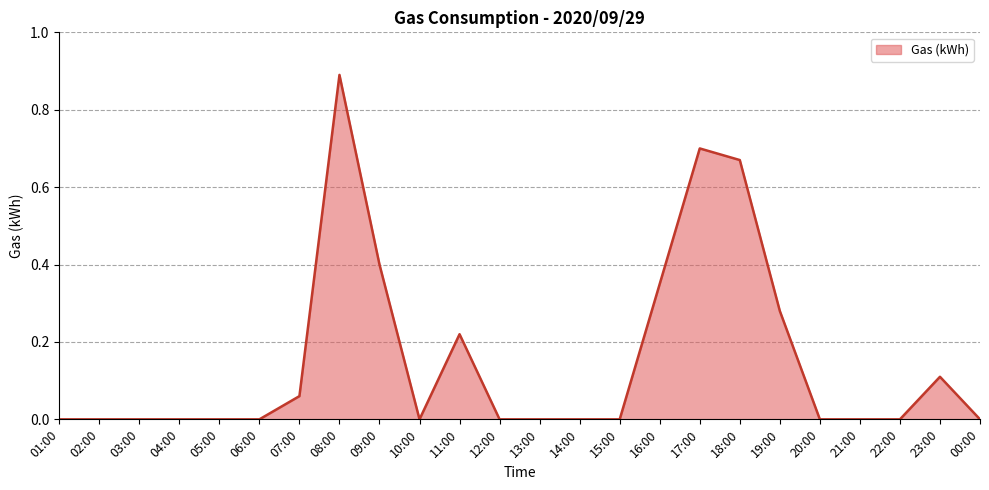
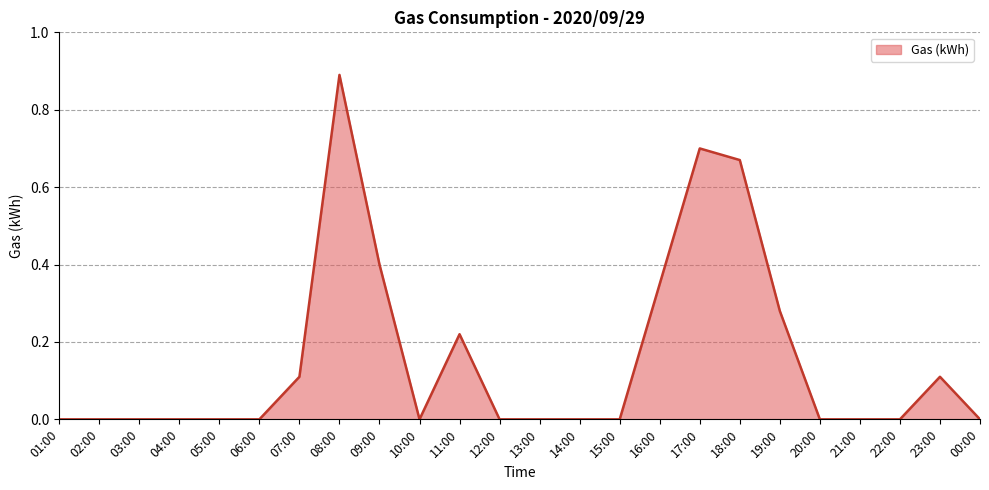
  {
    "01:00": 0.00,
    "02:00": 0.00,
    "03:00": 0.00,
    "04:00": 0.00,
    "05:00": 0.00,
    "06:00": 0.00,
-   "07:00": 0.06,
+   "07:00": 0.11,
    "08:00": 0.89,
    "09:00": 0.40,
    "10:00": 0.00,
    "11:00": 0.22,
    "12:00": 0.00,
    "13:00": 0.00,
    "14:00": 0.00,
    "15:00": 0.00,
    "16:00": 0.35,
    "17:00": 0.70,
    "18:00": 0.67,
    "19:00": 0.28,
    "20:00": 0.00,
    "21:00": 0.00,
    "22:00": 0.00,
    "23:00": 0.11,
    "00:00": 0.00
  }
